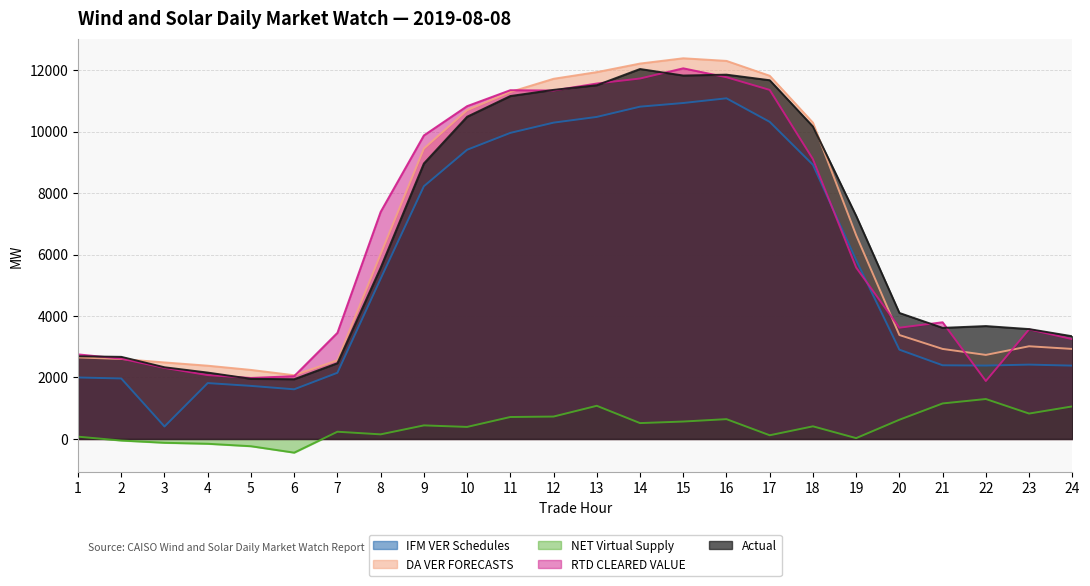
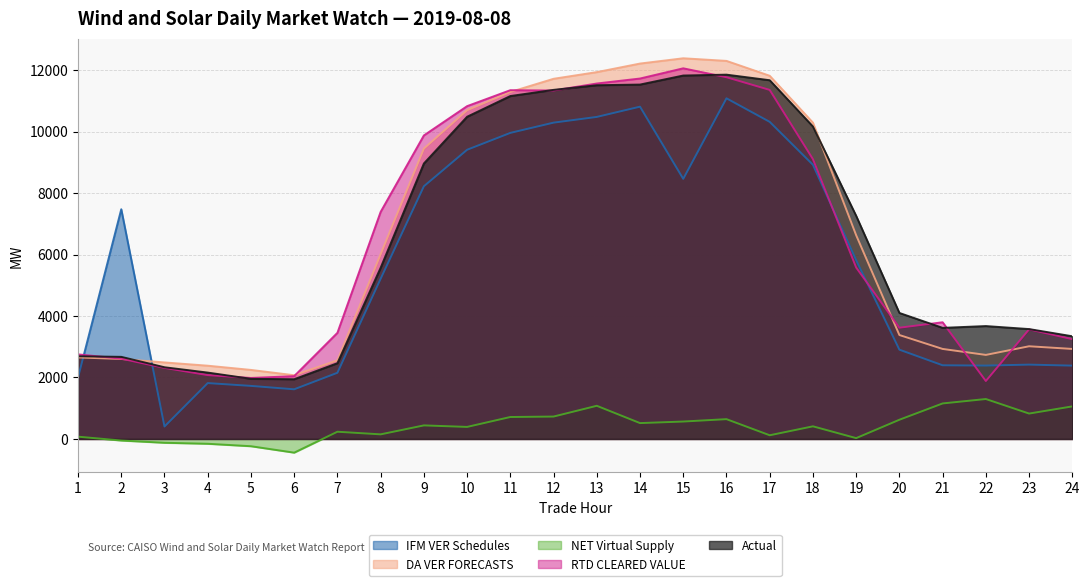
  {
    "IFM VER Schedules": {
      "1": 2000,
-     "2": 2000,
+     "2": 7500,
      "3": 400,
      "4": 1800,
      "5": 1700,
      "6": 1600,
      "7": 2200,
      "8": 5200,
      "9": 8200,
      "10": 9400,
      "11": 10000,
      "12": 10300,
      "13": 10500,
      "14": 10800,
-     "15": 10900,
+     "15": 8500,
      "16": 11100,
      "17": 10300,
      "18": 8900,
      "19": 5800,
      "20": 2900,
      "21": 2400,
      "22": 2400,
      "23": 2400,
      "24": 2400
    },
    "DA VER FORECASTS": {
      "3": 2500,
      "4": 2400,
      "5": 2200,
      "7": 2600,
      "8": 6000,
      "9": 9400,
      "10": 10700,
      "12": 11700,
      "13": 11900,
      "14": 12200,
      "15": 12400,
      "16": 12300,
      "17": 11800,
      "18": 10300,
      "19": 6600,
      "20": 3400,
      "21": 2900,
      "22": 2700,
      "23": 3000,
      "24": 2900
    },
    "RTD CLEARED VALUE": {
      "4": 2100,
      "7": 3500,
      "8": 7400,
      "9": 9900,
      "10": 10800,
      "14": 11700,
      "15": 12100,
      "16": 11800,
      "17": 11400,
      "18": 9100,
      "19": 5600,
      "20": 3600,
      "21": 3800,
      "22": 1900,
      "24": 3200
    },
    "Actual": {
      "4": 2200,
      "6": 1900,
      "7": 2500,
      "8": 5600,
      "9": 9000,
      "10": 10500,
      "11": 11200,
-     "14": 12000,
+     "14": 11500,
      "15": 11800,
      "16": 11900,
      "17": 11700,
      "18": 10200,
      "19": 7300,
      "20": 4100,
      "21": 3600,
      "22": 3700,
      "24": 3300
    }
  }
